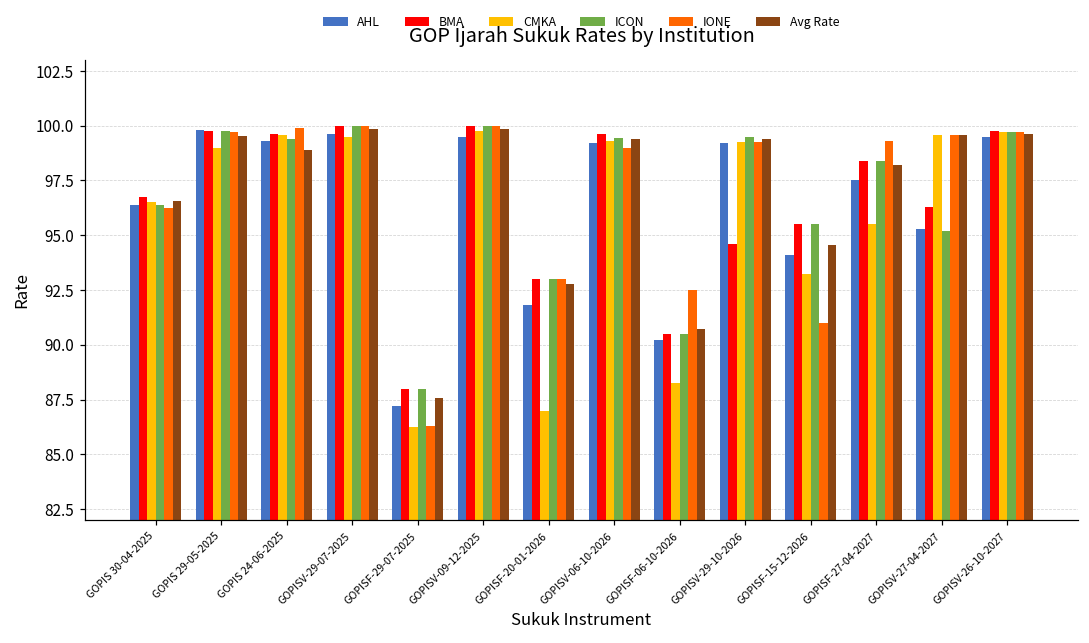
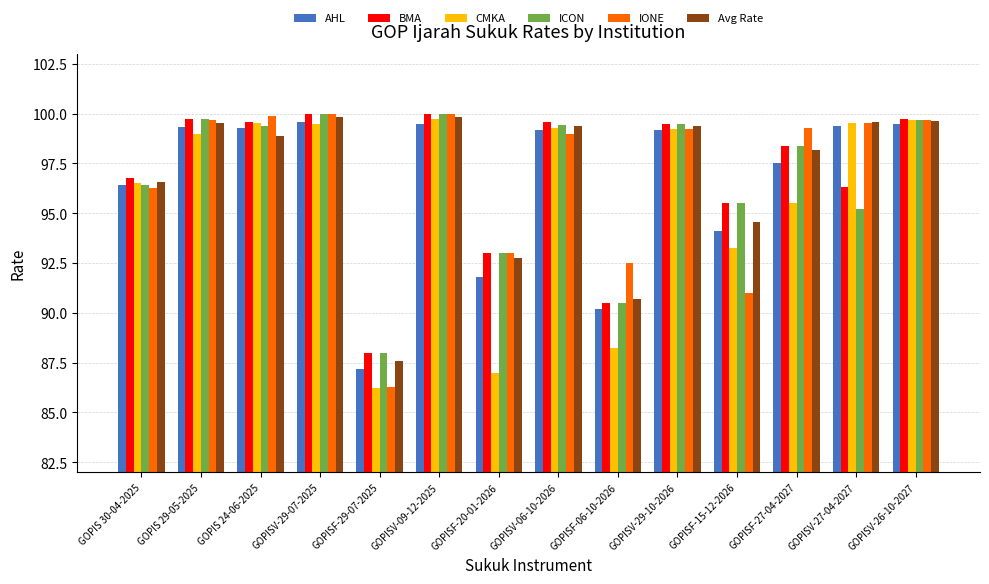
  {
    "AHL": {
      "GOPIS 30-04-2025": 96.4,
-     "GOPIS 29-05-2025": 99.8,
+     "GOPIS 29-05-2025": 99.4,
      "GOPIS 24-06-2025": 99.3,
      "GOPISV-29-07-2025": 99.6,
      "GOPISF-29-07-2025": 87.2,
      "GOPISV-09-12-2025": 99.5,
      "GOPISF-20-01-2026": 91.8,
      "GOPISV-06-10-2026": 99.2,
      "GOPISF-06-10-2026": 90.2,
      "GOPISV-29-10-2026": 99.2,
      "GOPISF-15-12-2026": 94.1,
      "GOPISF-27-04-2027": 97.5,
-     "GOPISV-27-04-2027": 95.3,
+     "GOPISV-27-04-2027": 99.4,
      "GOPISV-26-10-2027": 99.5
    },
    "BMA": {
      "GOPIS 30-04-2025": 96.8,
      "GOPIS 29-05-2025": 99.8,
      "GOPIS 24-06-2025": 99.6,
      "GOPISV-29-07-2025": 100.0,
      "GOPISF-29-07-2025": 88.0,
      "GOPISV-09-12-2025": 100.0,
      "GOPISF-20-01-2026": 93.0,
      "GOPISV-06-10-2026": 99.6,
      "GOPISF-06-10-2026": 90.5,
-     "GOPISV-29-10-2026": 94.6,
+     "GOPISV-29-10-2026": 99.5,
      "GOPISF-15-12-2026": 95.5,
      "GOPISF-27-04-2027": 98.4,
      "GOPISV-27-04-2027": 96.3,
      "GOPISV-26-10-2027": 99.8
    },
    "CMKA": {
      "GOPIS 30-04-2025": 96.5,
      "GOPIS 29-05-2025": 99.0,
      "GOPIS 24-06-2025": 99.6,
      "GOPISV-29-07-2025": 99.5,
      "GOPISF-29-07-2025": 86.3,
      "GOPISV-09-12-2025": 99.8,
      "GOPISF-20-01-2026": 87.0,
      "GOPISV-06-10-2026": 99.3,
      "GOPISF-06-10-2026": 88.3,
      "GOPISV-29-10-2026": 99.3,
      "GOPISF-15-12-2026": 93.3,
      "GOPISF-27-04-2027": 95.5,
      "GOPISV-27-04-2027": 99.6,
      "GOPISV-26-10-2027": 99.7
    },
    "ICON": {
      "GOPIS 30-04-2025": 96.4,
      "GOPIS 29-05-2025": 99.8,
      "GOPIS 24-06-2025": 99.4,
      "GOPISV-29-07-2025": 100.0,
      "GOPISF-29-07-2025": 88.0,
      "GOPISV-09-12-2025": 100.0,
      "GOPISF-20-01-2026": 93.0,
      "GOPISV-06-10-2026": 99.5,
      "GOPISF-06-10-2026": 90.5,
      "GOPISV-29-10-2026": 99.5,
      "GOPISF-15-12-2026": 95.5,
      "GOPISF-27-04-2027": 98.4,
      "GOPISV-27-04-2027": 95.2,
      "GOPISV-26-10-2027": 99.7
    },
    "IONE": {
      "GOPIS 30-04-2025": 96.3,
      "GOPIS 29-05-2025": 99.7,
      "GOPIS 24-06-2025": 99.9,
      "GOPISV-29-07-2025": 100.0,
      "GOPISF-29-07-2025": 86.3,
      "GOPISV-09-12-2025": 100.0,
      "GOPISF-20-01-2026": 93.0,
      "GOPISV-06-10-2026": 99.0,
      "GOPISF-06-10-2026": 92.5,
      "GOPISV-29-10-2026": 99.3,
      "GOPISF-15-12-2026": 91.0,
      "GOPISF-27-04-2027": 99.3,
      "GOPISV-27-04-2027": 99.6,
      "GOPISV-26-10-2027": 99.7
    },
    "Avg Rate": {
      "GOPIS 30-04-2025": 96.6,
      "GOPIS 29-05-2025": 99.5,
      "GOPIS 24-06-2025": 98.9,
      "GOPISV-29-07-2025": 99.9,
      "GOPISF-29-07-2025": 87.6,
      "GOPISV-09-12-2025": 99.8,
      "GOPISF-20-01-2026": 92.8,
      "GOPISV-06-10-2026": 99.4,
      "GOPISF-06-10-2026": 90.7,
      "GOPISV-29-10-2026": 99.4,
      "GOPISF-15-12-2026": 94.6,
      "GOPISF-27-04-2027": 98.2,
      "GOPISV-27-04-2027": 99.6,
      "GOPISV-26-10-2027": 99.6
    }
  }
